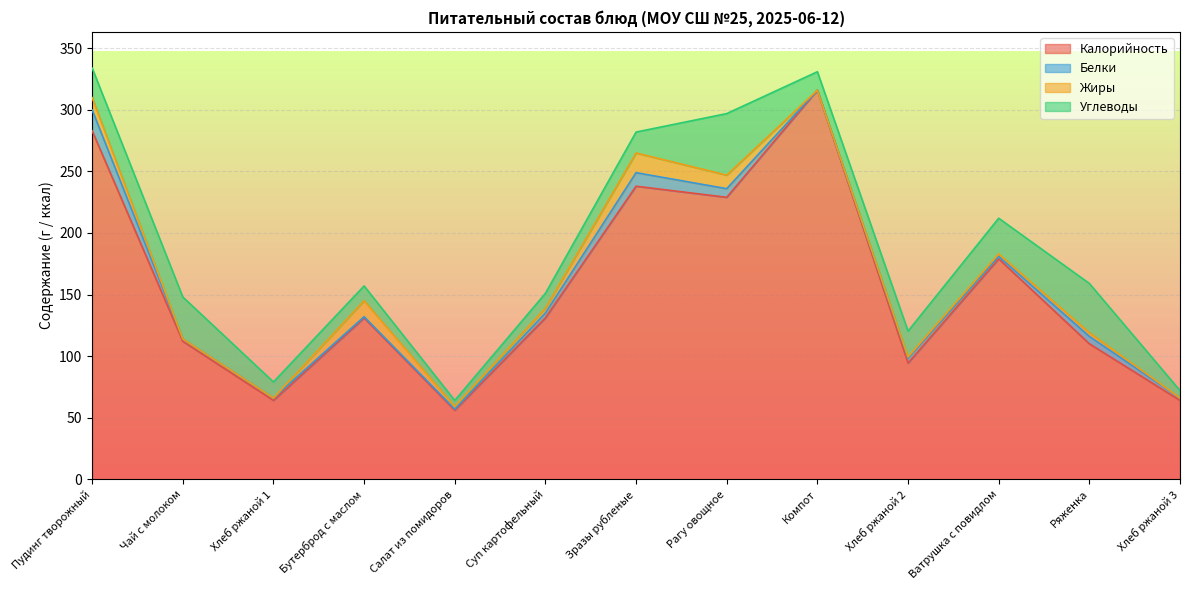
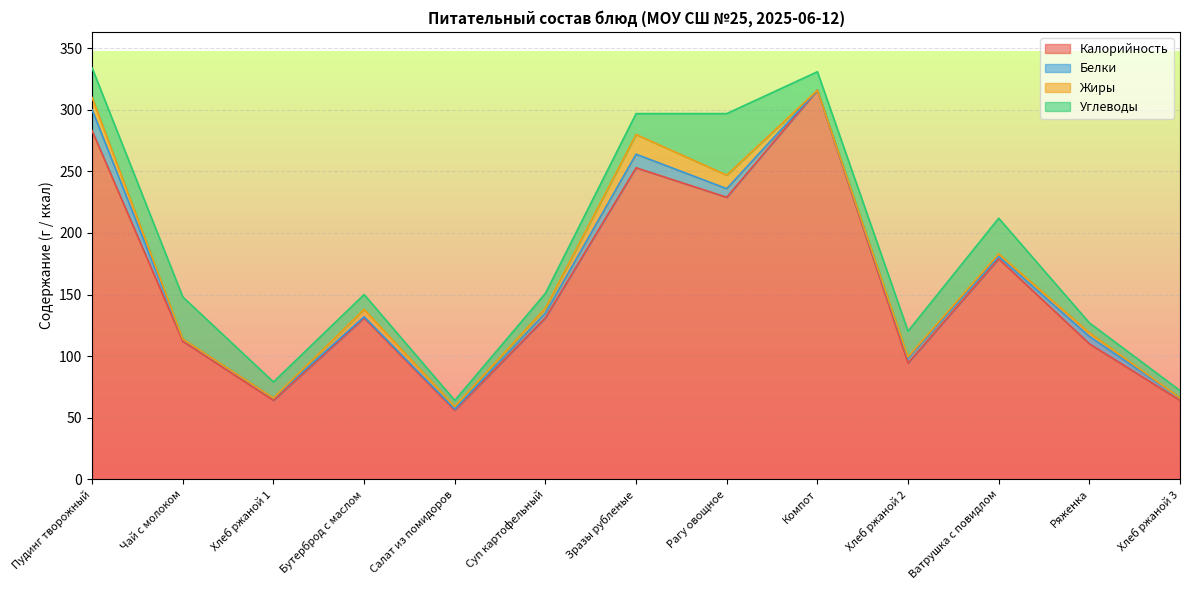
  {
    "Калорийность": {
      "Пудинг творожный": 283,
      "Суп картофельный": 131,
-     "Зразы рубленые": 238,
+     "Зразы рубленые": 253,
      "Рагу овощное": 229,
      "Хлеб ржаной 2": 94,
      "Ряженка": 110
    },
    "Белки": {
      "Пудинг творожный": 17,
      "Суп картофельный": 4,
      "Зразы рубленые": 11,
      "Рагу овощное": 7,
      "Ряженка": 6
    },
    "Жиры": {
      "Пудинг творожный": 10,
-     "Бутерброд с маслом": 13,
+     "Бутерброд с маслом": 6,
      "Суп картофельный": 4,
      "Зразы рубленые": 16,
      "Рагу овощное": 11,
      "Ряженка": 3
    },
    "Углеводы": {
      "Пудинг творожный": 24,
      "Чай с молоком": 34,
      "Хлеб ржаной 1": 13,
      "Бутерброд с маслом": 12,
      "Салат из помидоров": 5,
      "Суп картофельный": 12,
      "Зразы рубленые": 17,
      "Рагу овощное": 50,
      "Компот": 15,
      "Хлеб ржаной 2": 21,
      "Ватрушка с повидлом": 29,
-     "Ряженка": 40,
+     "Ряженка": 8,
      "Хлеб ржаной 3": 6
    }
  }
